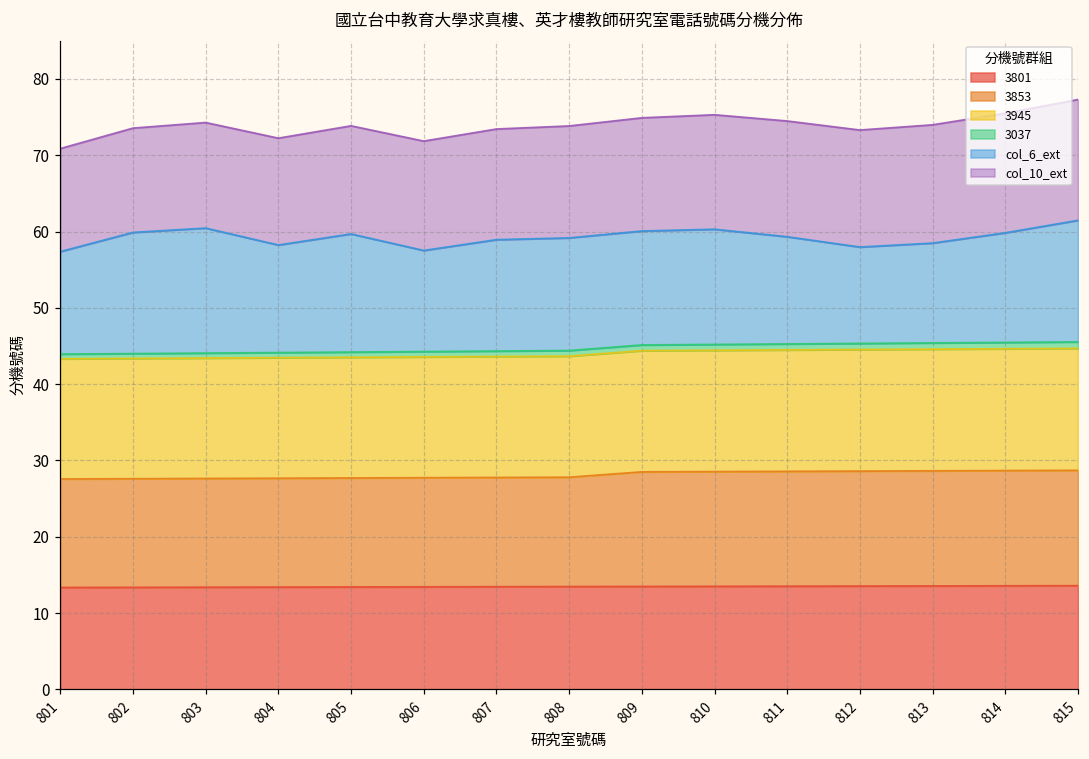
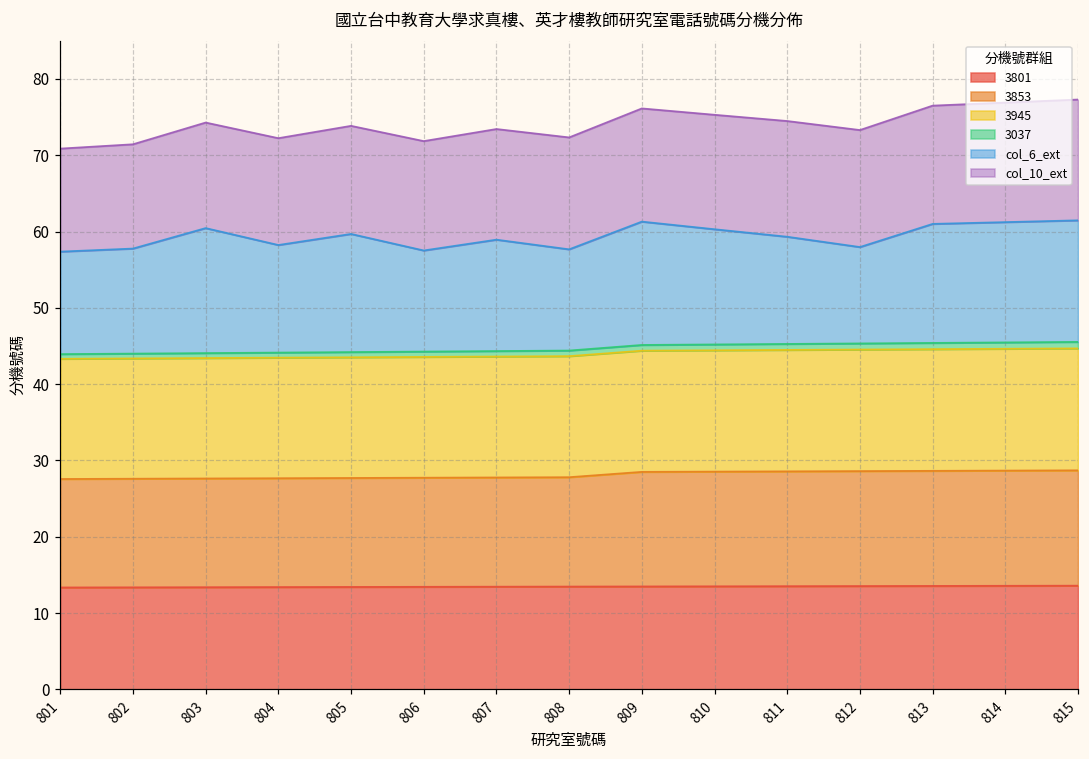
  {
    "3945": {
      "801": 16,
      "802": 16,
      "803": 16,
      "804": 16,
      "805": 16,
      "806": 16,
      "807": 16,
      "808": 16,
      "809": 16,
      "810": 16,
      "811": 16,
      "812": 16,
      "813": 16,
      "814": 16,
      "815": 16
    },
    "3037": {
      "801": 1,
      "802": 1,
      "803": 1,
      "804": 1,
      "805": 1,
      "806": 1,
      "807": 1,
      "808": 1,
      "809": 1,
      "810": 1,
      "811": 1,
      "812": 1,
      "813": 1,
      "814": 1,
      "815": 1
    },
    "col_6_ext": {
      "801": 13,
-     "802": 16,
+     "802": 14,
      "803": 16,
      "804": 14,
      "805": 15,
      "806": 13,
      "807": 15,
-     "808": 15,
-     "809": 15,
+     "808": 13,
+     "809": 16,
      "810": 15,
      "811": 14,
      "812": 13,
-     "813": 13,
-     "814": 14,
+     "813": 16,
+     "814": 16,
      "815": 16
    },
    "col_10_ext": {
      "801": 14,
      "802": 14,
      "803": 14,
      "804": 14,
      "805": 14,
      "806": 14,
      "807": 15,
      "808": 15,
      "809": 15,
      "810": 15,
      "811": 15,
      "812": 15,
      "813": 15,
      "815": 16
    }
  }
